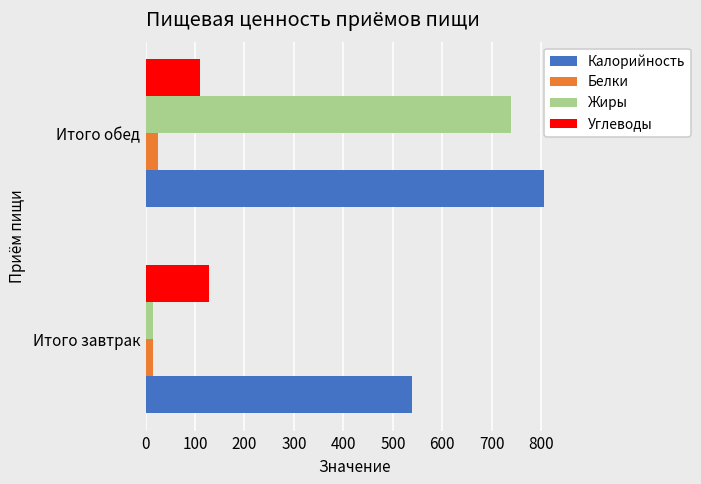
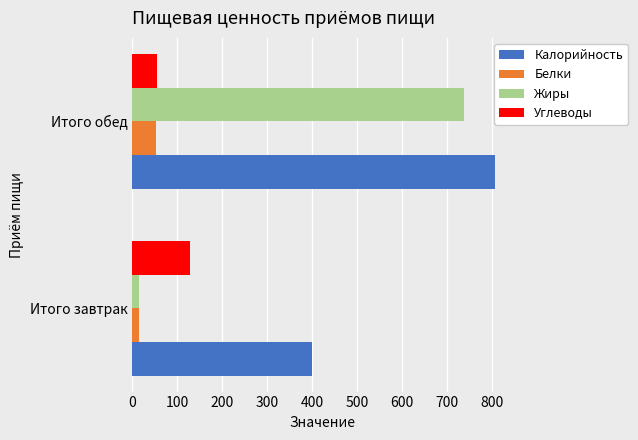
  {
    "Калорийность": {
      "Итого обед": 810,
-     "Итого завтрак": 540
+     "Итого завтрак": 400
    },
    "Белки": {
-     "Итого обед": 30,
+     "Итого обед": 50,
      "Итого завтрак": 10
    },
    "Жиры": {
      "Итого обед": 740,
      "Итого завтрак": 10
    },
    "Углеводы": {
-     "Итого обед": 110,
+     "Итого обед": 50,
      "Итого завтрак": 130
    }
  }
